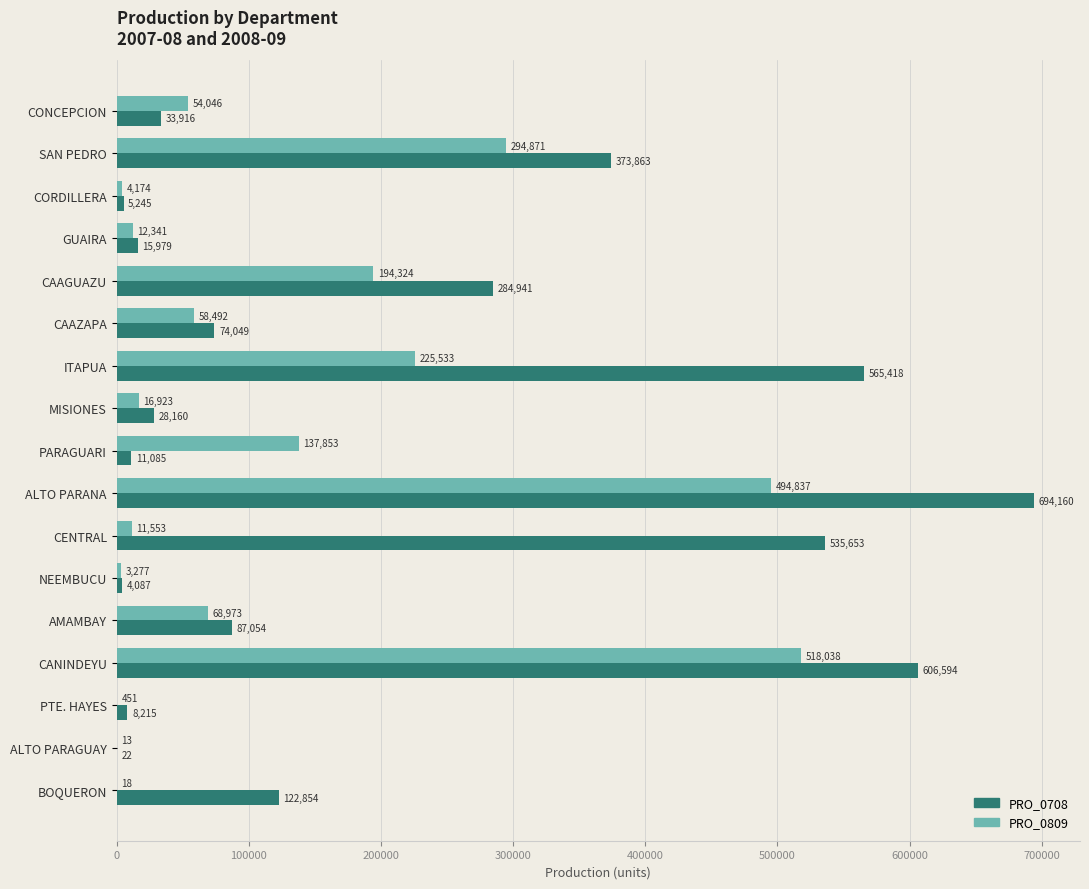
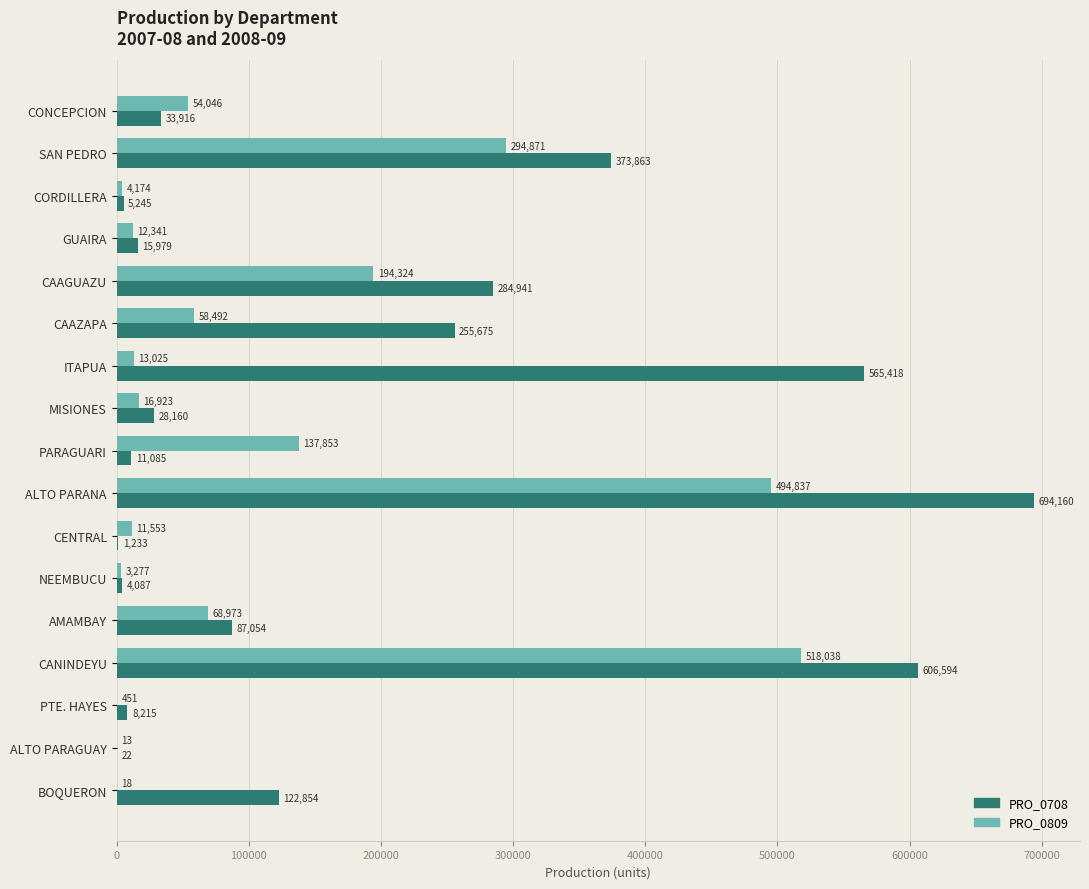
  {
    "PRO_0708": {
      "CONCEPCION": "33,916",
      "SAN PEDRO": "373,863",
      "CORDILLERA": "5,245",
      "GUAIRA": "15,979",
      "CAAGUAZU": "284,941",
-     "CAAZAPA": "74,049",
+     "CAAZAPA": "255,675",
      "ITAPUA": "565,418",
      "MISIONES": "28,160",
      "PARAGUARI": "11,085",
      "ALTO PARANA": "694,160",
-     "CENTRAL": "535,653",
+     "CENTRAL": "1,233",
      "NEEMBUCU": "4,087",
      "AMAMBAY": "87,054",
      "CANINDEYU": "606,594",
      "PTE. HAYES": "8,215",
      "ALTO PARAGUAY": "22",
      "BOQUERON": "122,854"
    },
    "PRO_0809": {
      "CONCEPCION": "54,046",
      "SAN PEDRO": "294,871",
      "CORDILLERA": "4,174",
      "GUAIRA": "12,341",
      "CAAGUAZU": "194,324",
      "CAAZAPA": "58,492",
-     "ITAPUA": "225,533",
+     "ITAPUA": "13,025",
      "MISIONES": "16,923",
      "PARAGUARI": "137,853",
      "ALTO PARANA": "494,837",
      "CENTRAL": "11,553",
      "NEEMBUCU": "3,277",
      "AMAMBAY": "68,973",
      "CANINDEYU": "518,038",
      "PTE. HAYES": "451",
      "ALTO PARAGUAY": "13",
      "BOQUERON": "18"
    }
  }
